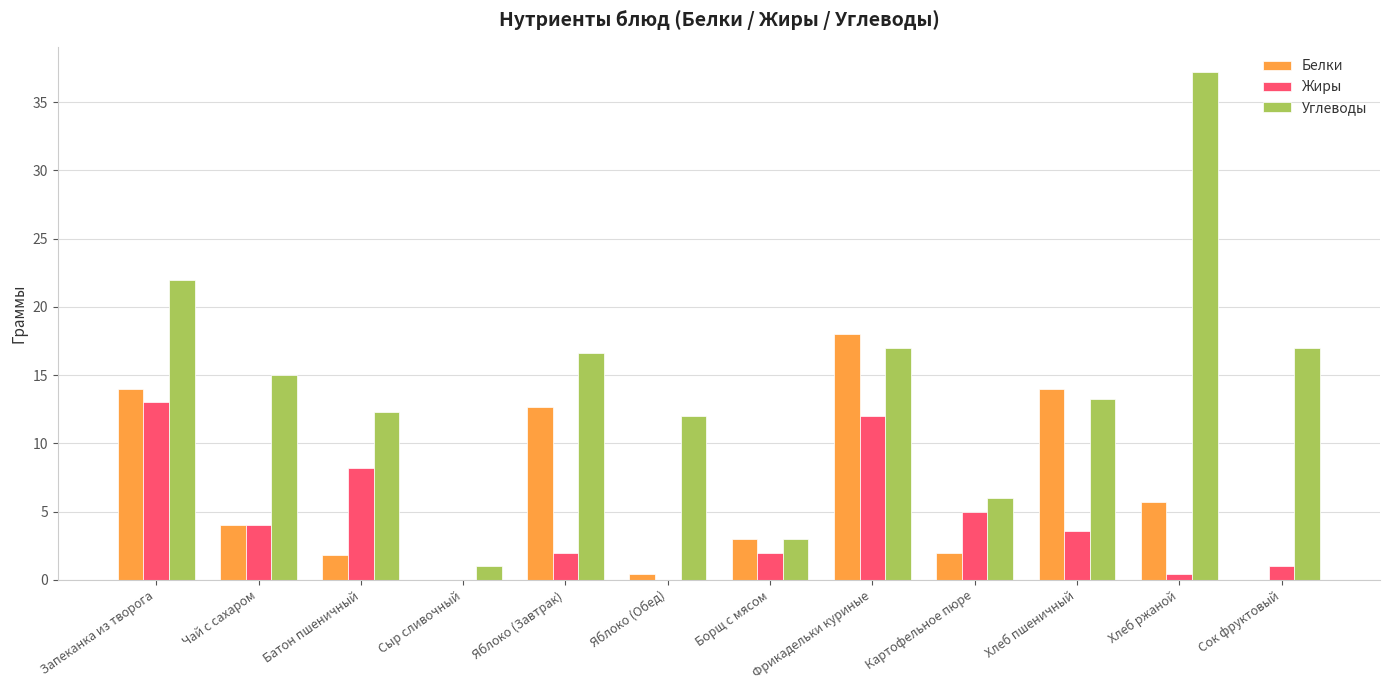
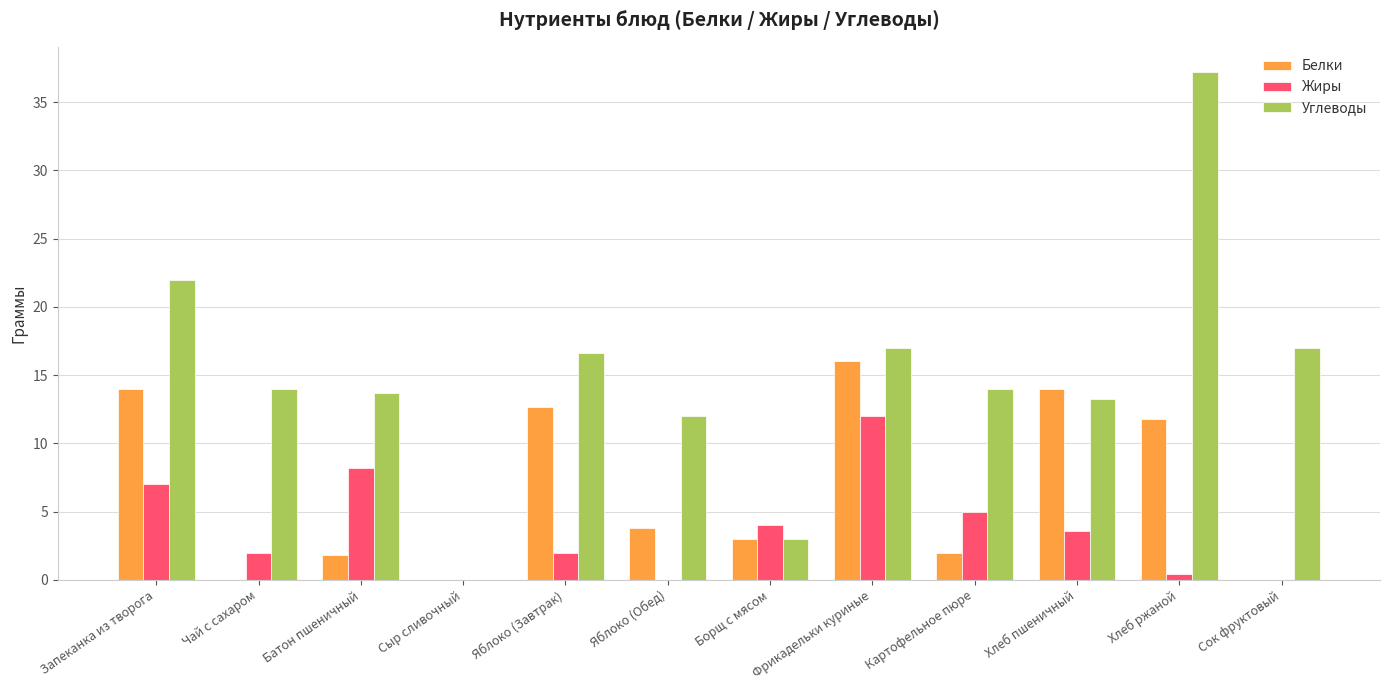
  {
    "Белки": {
      "Запеканка из творога": 14.0,
-     "Чай с сахаром": 4,
+     "Чай с сахаром": 0,
      "Батон пшеничный": 1.8,
      "Сыр сливочный": 0.0,
      "Яблоко (Завтрак)": 12.7,
-     "Яблоко (Обед)": 0.4,
+     "Яблоко (Обед)": 3.8,
      "Борщ с мясом": 3.0,
-     "Фрикадельки куриные": 18,
+     "Фрикадельки куриные": 16,
      "Картофельное пюре": 2.0,
      "Хлеб пшеничный": 14.0,
-     "Хлеб ржаной": 5.7,
+     "Хлеб ржаной": 11.8,
      "Сок фруктовый": 0.0
    },
    "Жиры": {
-     "Запеканка из творога": 13,
-     "Чай с сахаром": 4,
+     "Запеканка из творога": 7,
+     "Чай с сахаром": 2,
      "Батон пшеничный": 8.2,
      "Сыр сливочный": 0,
      "Яблоко (Завтрак)": 2,
      "Яблоко (Обед)": 0,
-     "Борщ с мясом": 2,
+     "Борщ с мясом": 4,
      "Фрикадельки куриные": 12,
      "Картофельное пюре": 5,
      "Хлеб пшеничный": 3.6,
      "Хлеб ржаной": 0.4,
-     "Сок фруктовый": 1
+     "Сок фруктовый": 0
    },
    "Углеводы": {
      "Запеканка из творога": 22.0,
-     "Чай с сахаром": 15,
-     "Батон пшеничный": 12.3,
-     "Сыр сливочный": 1,
+     "Чай с сахаром": 14,
+     "Батон пшеничный": 13.7,
+     "Сыр сливочный": 0,
      "Яблоко (Завтрак)": 16.6,
      "Яблоко (Обед)": 12.0,
      "Борщ с мясом": 3.0,
      "Фрикадельки куриные": 17.0,
-     "Картофельное пюре": 6,
+     "Картофельное пюре": 14,
      "Хлеб пшеничный": 13.3,
      "Хлеб ржаной": 37.2,
      "Сок фруктовый": 17.0
    }
  }
